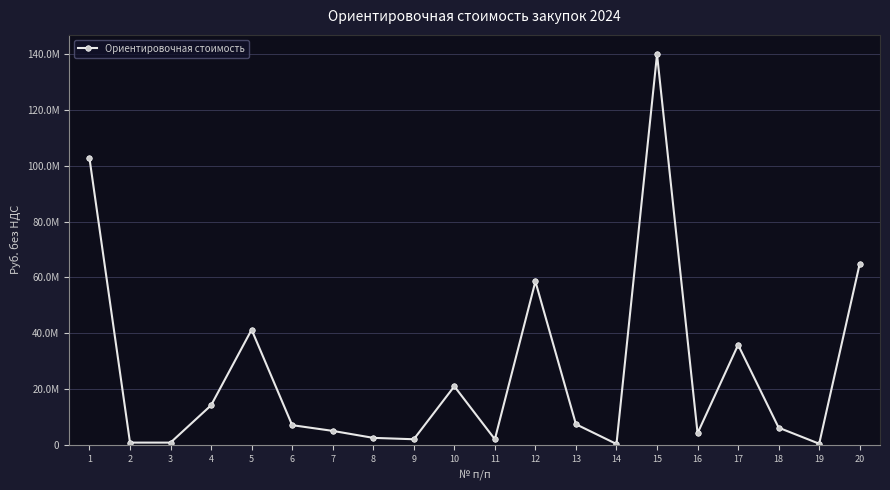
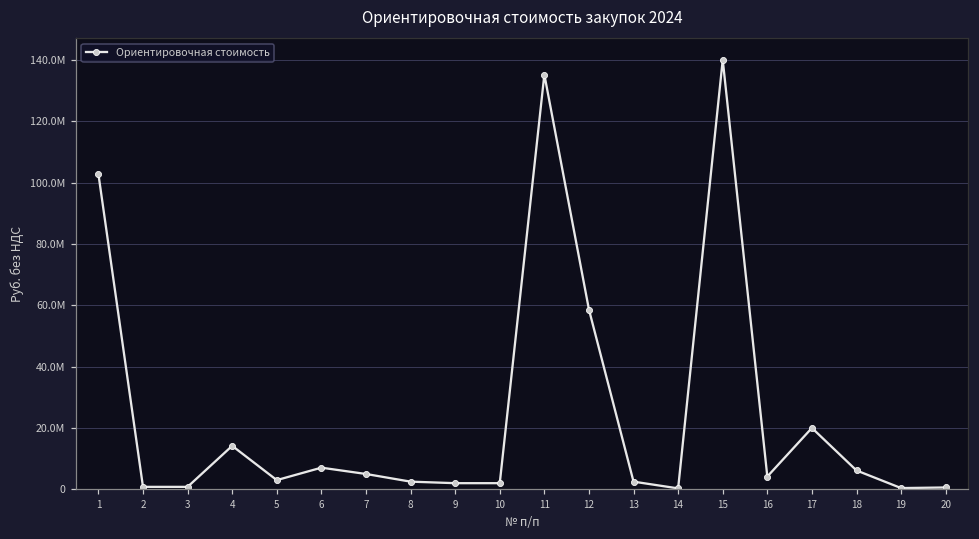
  {
    "1": 103000000,
    "2": 1000000,
    "3": 1000000,
    "4": 14000000,
-   "5": 41000000,
+   "5": 3000000,
    "6": 7000000,
    "7": 5000000,
    "8": 3000000,
    "9": 2000000,
-   "10": 21000000,
-   "11": 2000000,
+   "10": 2000000,
+   "11": 135000000,
    "12": 59000000,
-   "13": 7000000,
+   "13": 3000000,
    "14": 0,
    "15": 140000000,
    "16": 4000000,
-   "17": 36000000,
+   "17": 20000000,
    "18": 6000000,
    "19": 0,
-   "20": 65000000
+   "20": 1000000
  }
